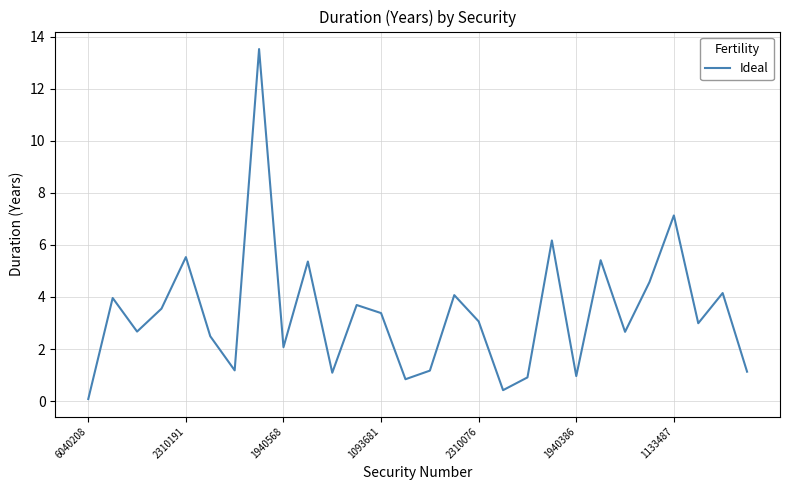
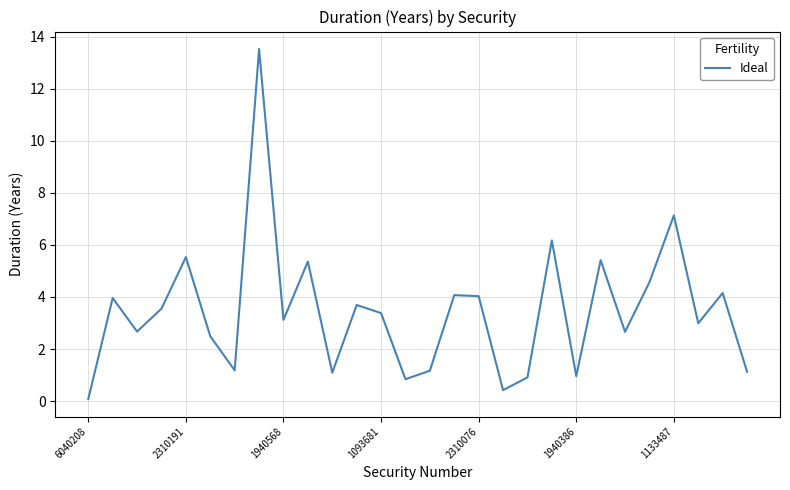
  {
    "6040208": 0.1,
    "2310191": 5.5,
-   "1940568": 2.1,
+   "1940568": 3.1,
    "1093681": 3.4,
-   "2310076": 3.1,
+   "2310076": 4.0,
    "1940386": 1.0,
    "1133487": 7.1
  }
